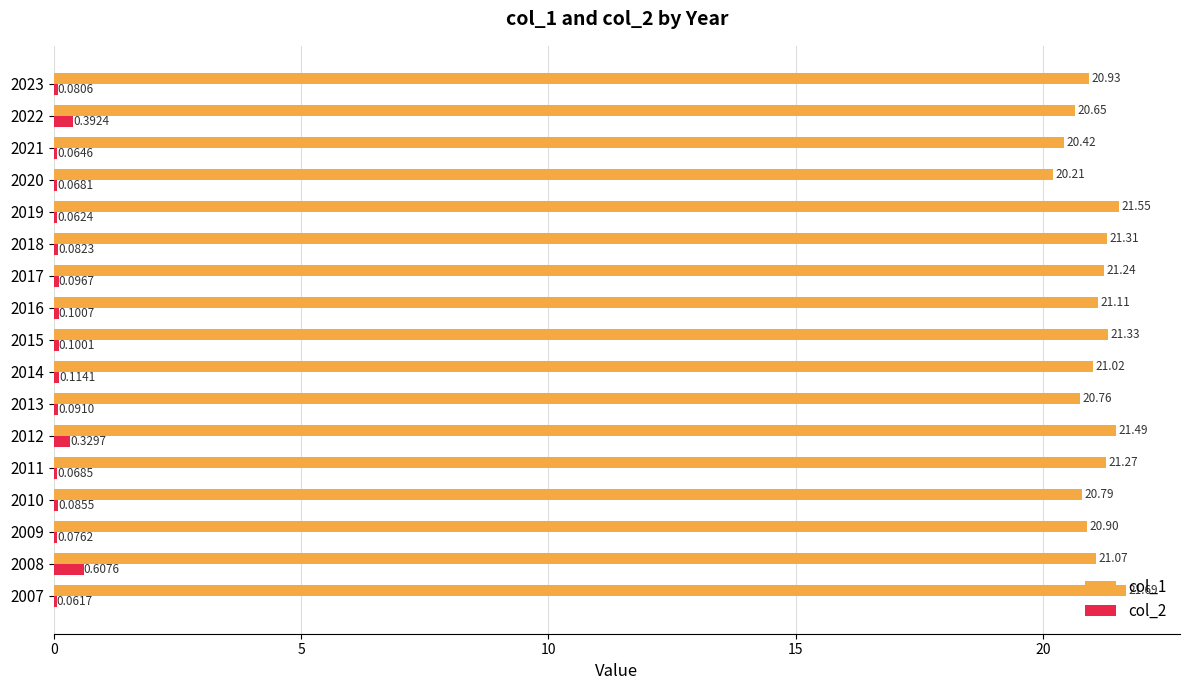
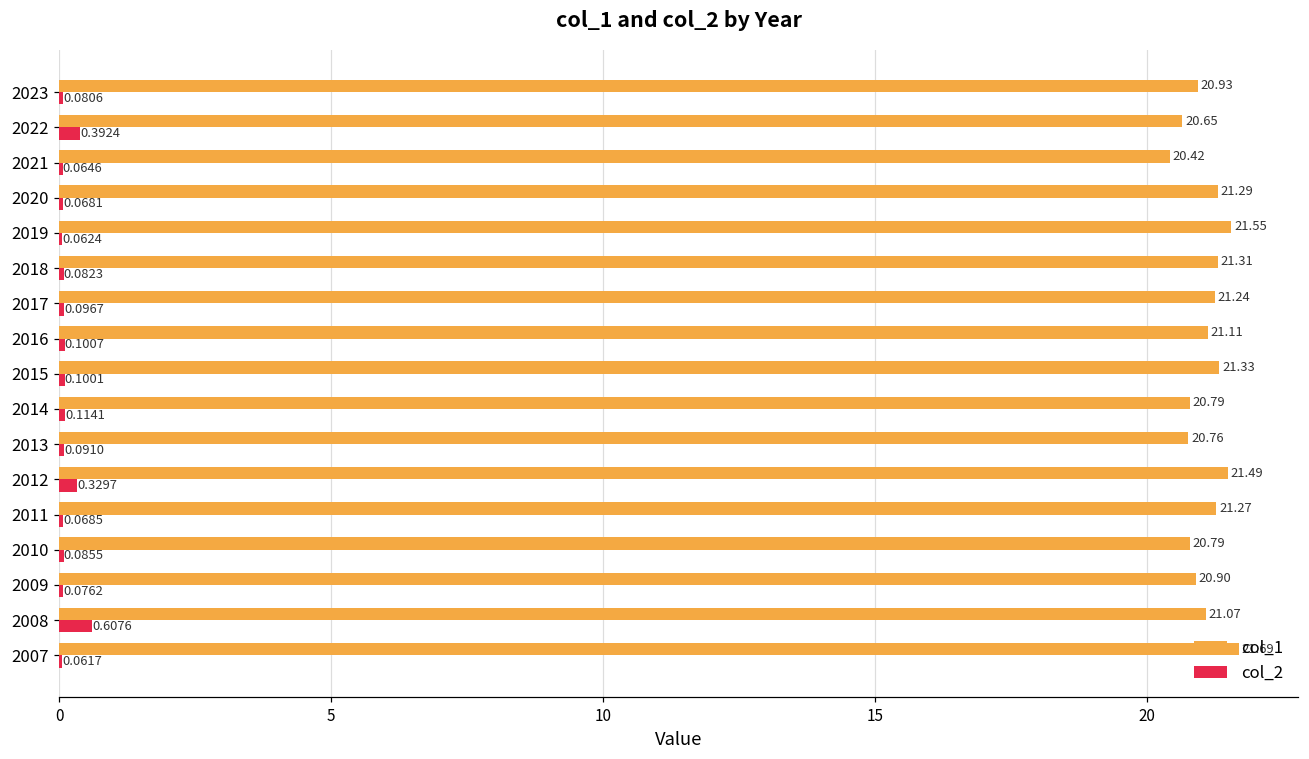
  {
    "col_1": {
      "2023": 20.93,
      "2022": 20.65,
      "2021": 20.42,
-     "2020": 20.21,
+     "2020": 21.29,
      "2019": 21.55,
      "2018": 21.31,
      "2017": 21.24,
      "2016": 21.11,
      "2015": 21.33,
-     "2014": 21.02,
+     "2014": 20.79,
      "2013": 20.76,
      "2012": 21.49,
      "2011": 21.27,
      "2010": 20.79,
      "2009": 20.90,
      "2008": 21.07,
      "2007": 21.69
    },
    "col_2": {
      "2023": 0.0806,
      "2022": 0.3924,
      "2021": 0.0646,
      "2020": 0.0681,
      "2019": 0.0624,
      "2018": 0.0823,
      "2017": 0.0967,
      "2016": 0.1007,
      "2015": 0.1001,
      "2014": 0.1141,
      "2013": 0.0910,
      "2012": 0.3297,
      "2011": 0.0685,
      "2010": 0.0855,
      "2009": 0.0762,
      "2008": 0.6076,
      "2007": 0.0617
    }
  }
